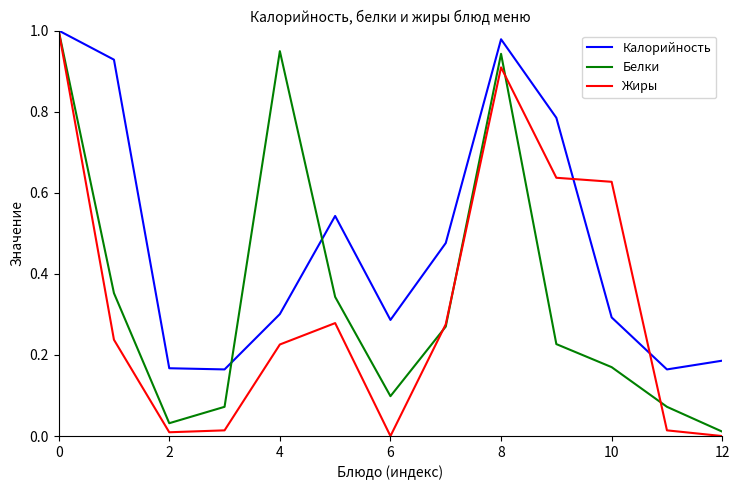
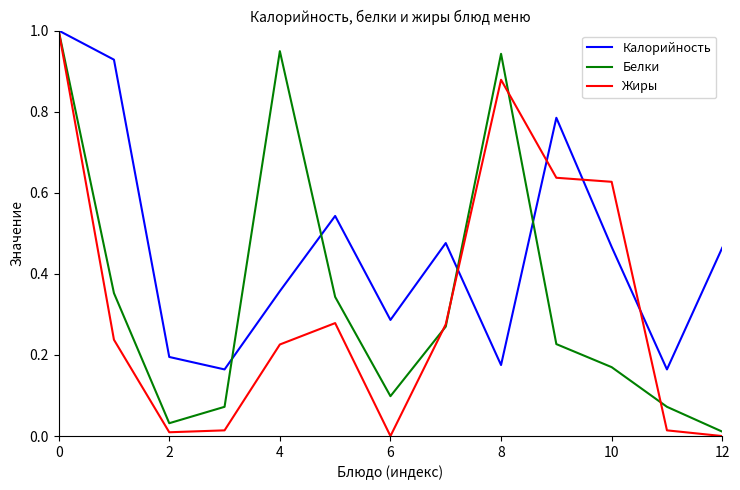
  {
    "Калорийность": {
-     "2": 0.17,
-     "4": 0.30,
+     "2": 0.20,
+     "4": 0.36,
      "6": 0.29,
-     "8": 0.98,
-     "10": 0.29,
-     "12": 0.19
+     "8": 0.18,
+     "10": 0.47,
+     "12": 0.46
    },
    "Белки": {
      "2": 0.03,
      "4": 0.95,
      "6": 0.10,
      "8": 0.94,
      "10": 0.17,
      "12": 0.01
    },
    "Жиры": {
      "2": 0.01,
      "4": 0.23,
      "6": 0.00,
-     "8": 0.91,
+     "8": 0.88,
      "10": 0.63,
      "12": 0.00
    }
  }
